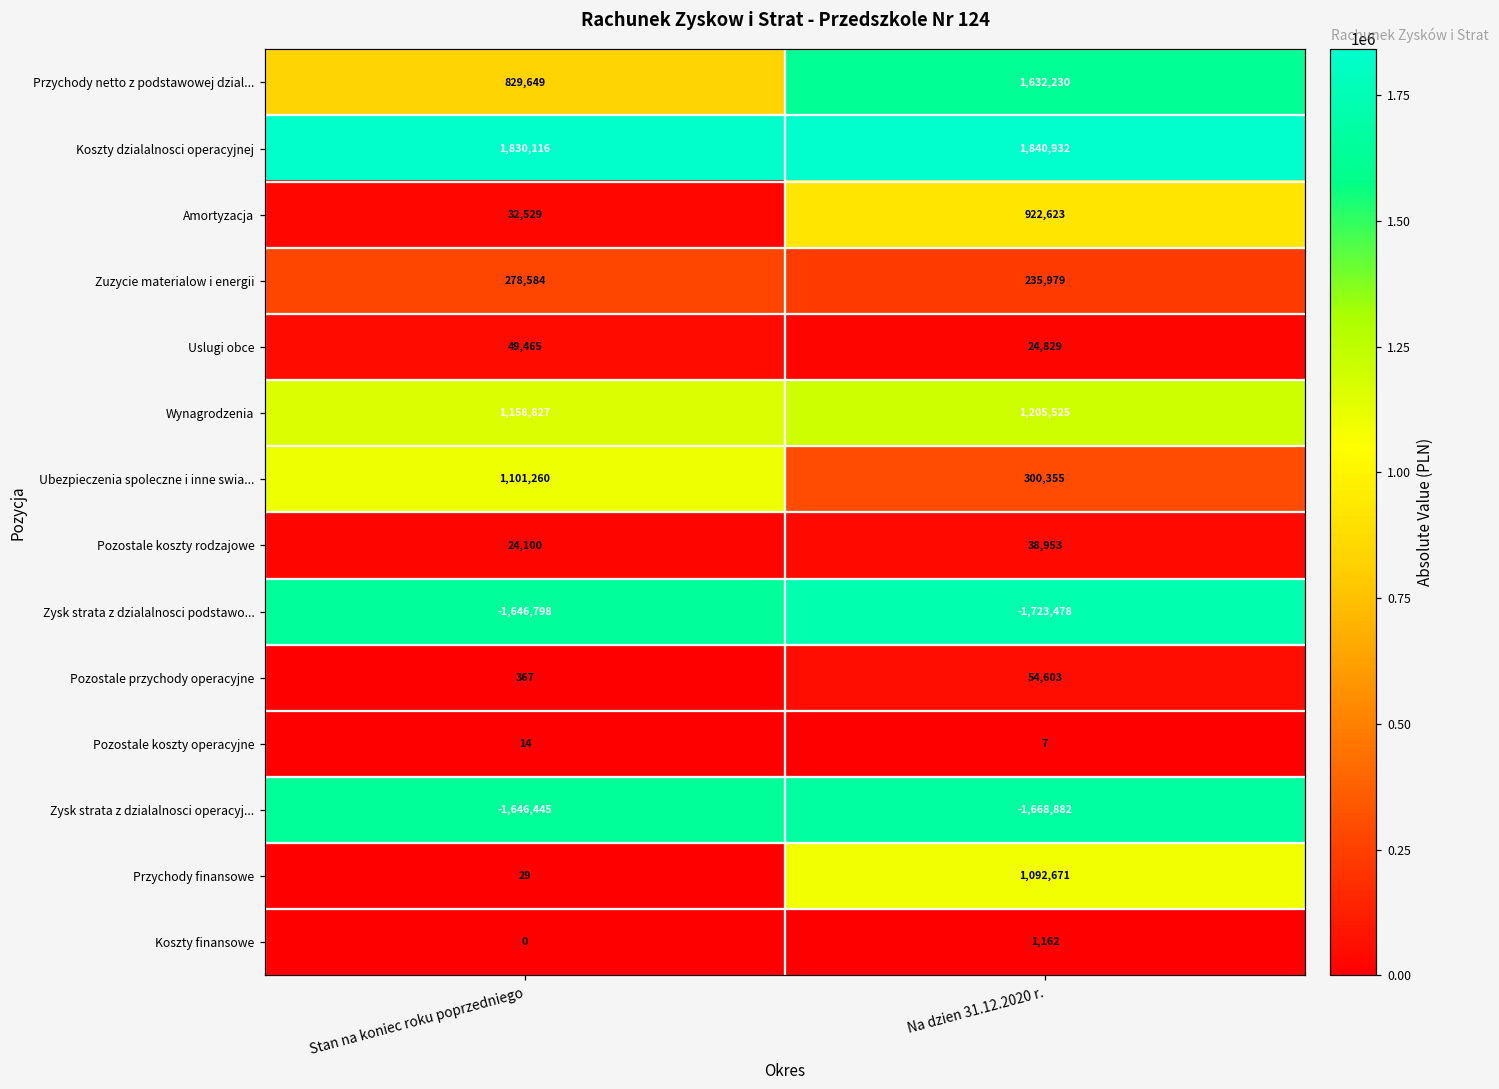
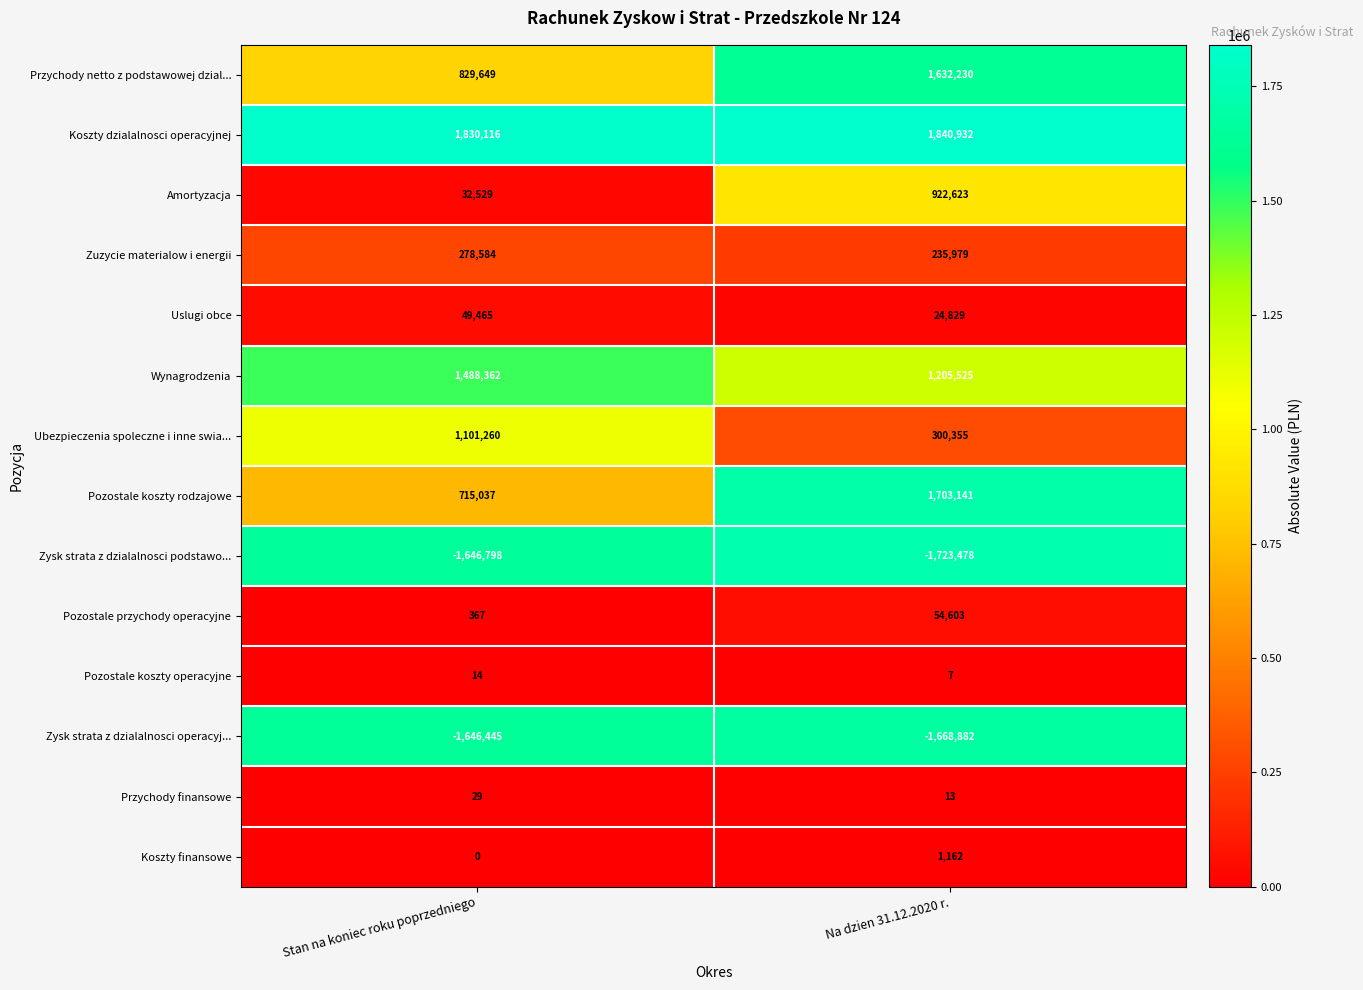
  {
    "Przychody netto z podstawowej dzial...": {
      "Stan na koniec roku poprzedniego": "829,649",
      "Na dzien 31.12.2020 r.": "1,632,230"
    },
    "Koszty dzialalnosci operacyjnej": {
      "Stan na koniec roku poprzedniego": "1,830,116",
      "Na dzien 31.12.2020 r.": "1,840,932"
    },
    "Amortyzacja": {
      "Stan na koniec roku poprzedniego": "32,529",
      "Na dzien 31.12.2020 r.": "922,623"
    },
    "Zuzycie materialow i energii": {
      "Stan na koniec roku poprzedniego": "278,584",
      "Na dzien 31.12.2020 r.": "235,979"
    },
    "Uslugi obce": {
      "Stan na koniec roku poprzedniego": "49,465",
      "Na dzien 31.12.2020 r.": "24,829"
    },
    "Wynagrodzenia": {
-     "Stan na koniec roku poprzedniego": "1,158,827",
+     "Stan na koniec roku poprzedniego": "1,488,362",
      "Na dzien 31.12.2020 r.": "1,205,525"
    },
    "Ubezpieczenia spoleczne i inne swia...": {
      "Stan na koniec roku poprzedniego": "1,101,260",
      "Na dzien 31.12.2020 r.": "300,355"
    },
    "Pozostale koszty rodzajowe": {
-     "Stan na koniec roku poprzedniego": "24,100",
-     "Na dzien 31.12.2020 r.": "38,953"
+     "Stan na koniec roku poprzedniego": "715,037",
+     "Na dzien 31.12.2020 r.": "1,703,141"
    },
    "Zysk strata z dzialalnosci podstawo...": {
      "Stan na koniec roku poprzedniego": "-1,646,798",
      "Na dzien 31.12.2020 r.": "-1,723,478"
    },
    "Pozostale przychody operacyjne": {
      "Stan na koniec roku poprzedniego": "367",
      "Na dzien 31.12.2020 r.": "54,603"
    },
    "Pozostale koszty operacyjne": {
      "Stan na koniec roku poprzedniego": "14",
      "Na dzien 31.12.2020 r.": "7"
    },
    "Zysk strata z dzialalnosci operacyj...": {
      "Stan na koniec roku poprzedniego": "-1,646,445",
      "Na dzien 31.12.2020 r.": "-1,668,882"
    },
    "Przychody finansowe": {
      "Stan na koniec roku poprzedniego": "29",
-     "Na dzien 31.12.2020 r.": "1,092,671"
+     "Na dzien 31.12.2020 r.": "13"
    },
    "Koszty finansowe": {
      "Stan na koniec roku poprzedniego": "0",
      "Na dzien 31.12.2020 r.": "1,162"
    }
  }
